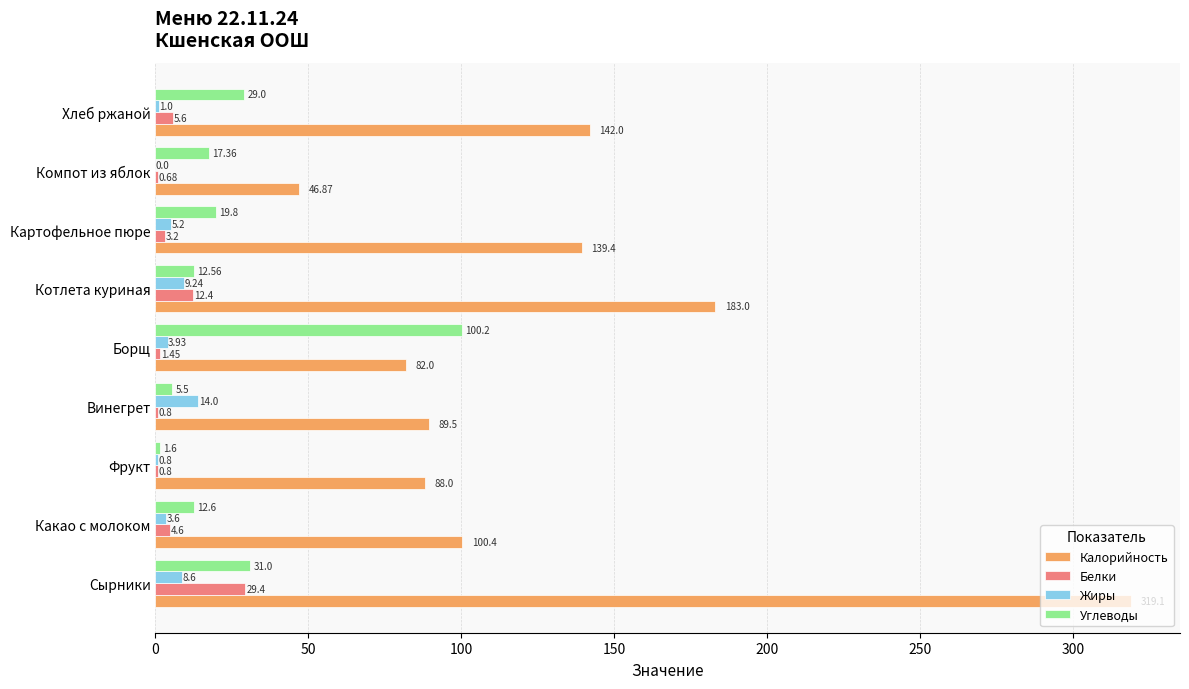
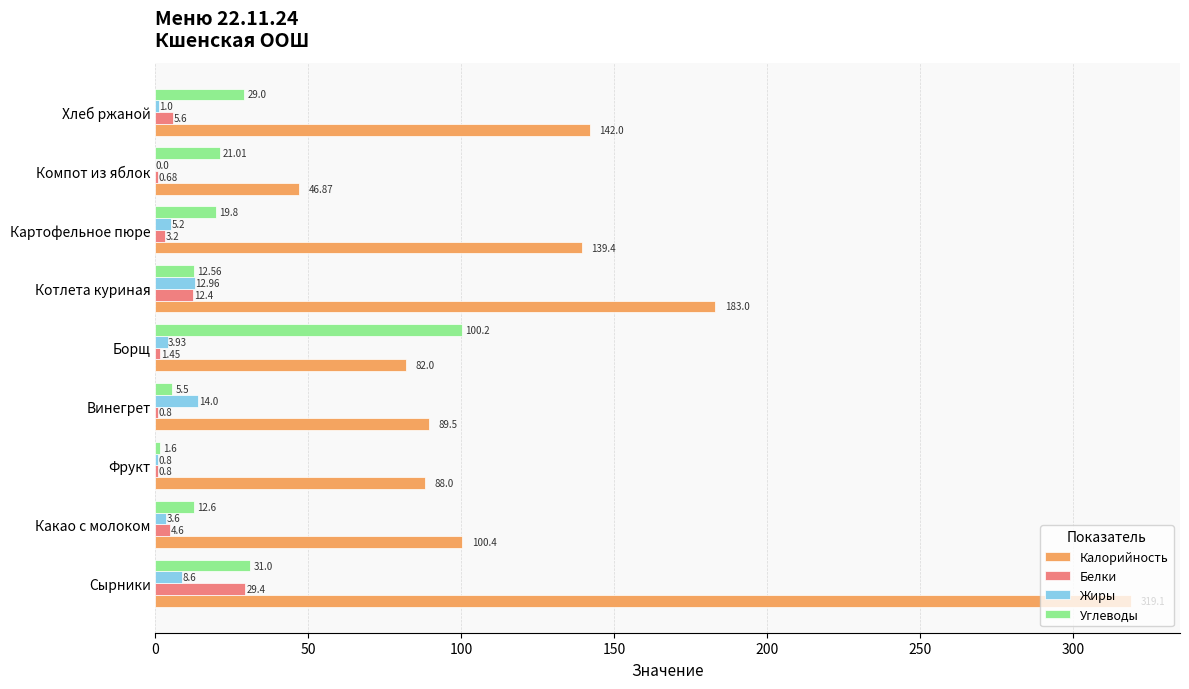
  {
    "Жиры": {
      "Хлеб ржаной": 1.0,
      "Компот из яблок": 0.0,
      "Картофельное пюре": 5.2,
-     "Котлета куриная": 9.24,
+     "Котлета куриная": 12.96,
      "Борщ": 3.93,
      "Винегрет": 14.0,
      "Фрукт": 0.8,
      "Какао с молоком": 3.6,
      "Сырники": 8.6
    },
    "Углеводы": {
      "Хлеб ржаной": 29.0,
-     "Компот из яблок": 17.36,
+     "Компот из яблок": 21.01,
      "Картофельное пюре": 19.8,
      "Котлета куриная": 12.56,
      "Борщ": 100.2,
      "Винегрет": 5.5,
      "Фрукт": 1.6,
      "Какао с молоком": 12.6,
      "Сырники": 31.0
    }
  }
